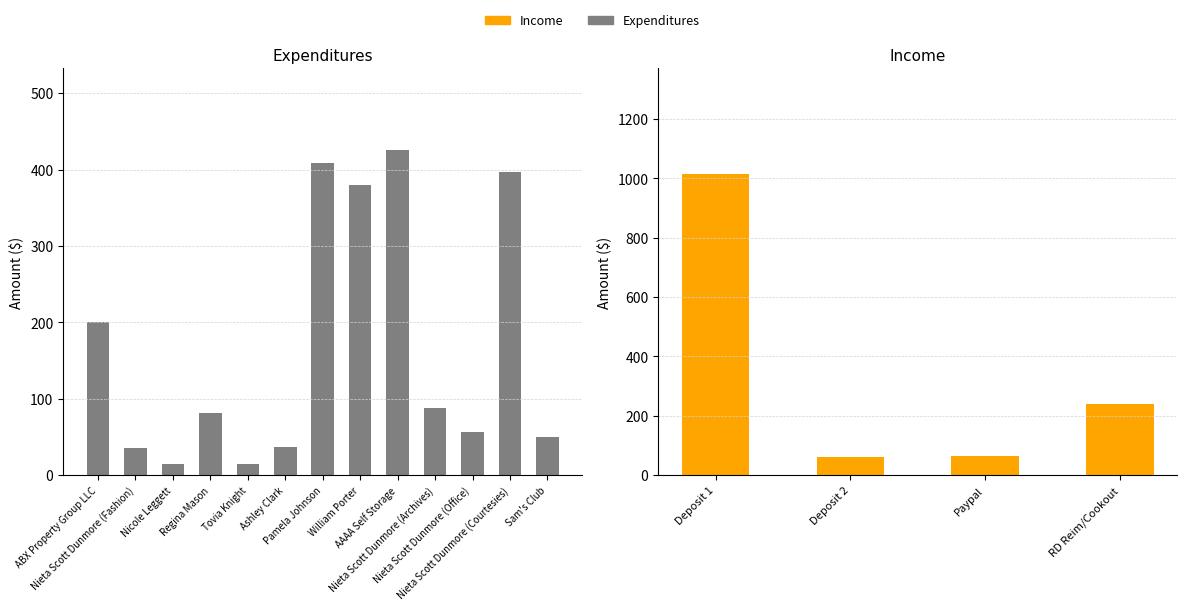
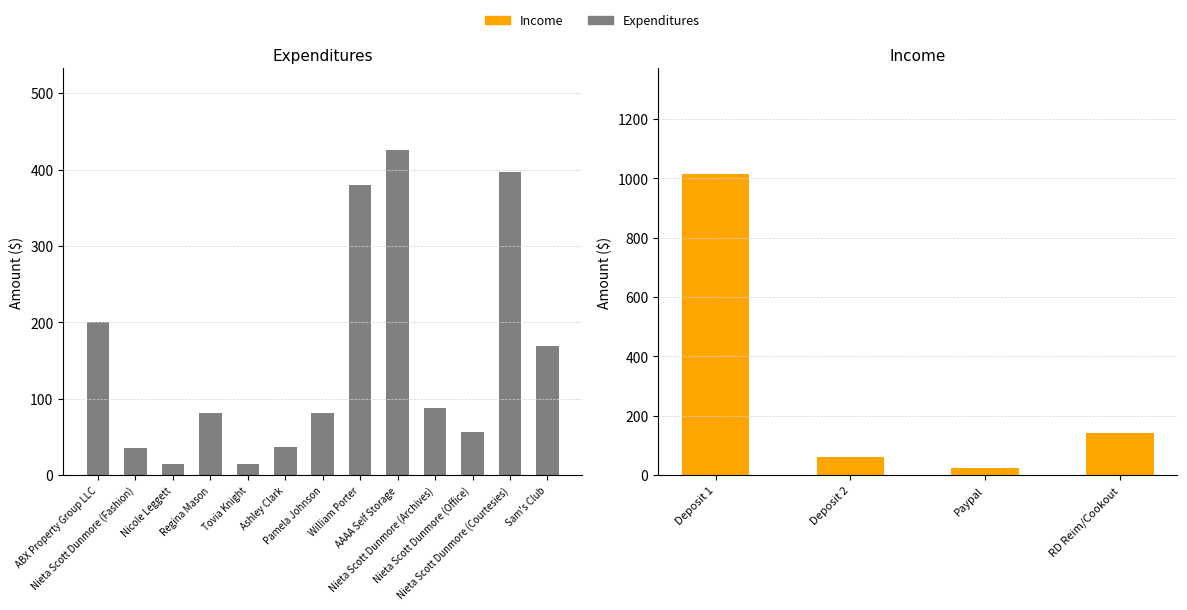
  {
    "Expenditures": {
      "ABX Property Group LLC": 200,
      "Nieta Scott Dunmore (Fashion)": 40,
      "Nicole Leggett": 20,
      "Regina Mason": 80,
      "Tovia Knight": 20,
      "Ashley Clark": 40,
-     "Pamela Johnson": 410,
+     "Pamela Johnson": 80,
      "William Porter": 380,
      "AAAA Self Storage": 430,
      "Nieta Scott Dunmore (Archives)": 90,
      "Nieta Scott Dunmore (Office)": 60,
      "Nieta Scott Dunmore (Courtesies)": 400,
-     "Sam's Club": 50
+     "Sam's Club": 170
    },
    "Income": {
      "Deposit 1": 1020,
      "Deposit 2": 60,
-     "Paypal": 70,
-     "RD Reim/Cookout": 240
+     "Paypal": 30,
+     "RD Reim/Cookout": 140
    }
  }
